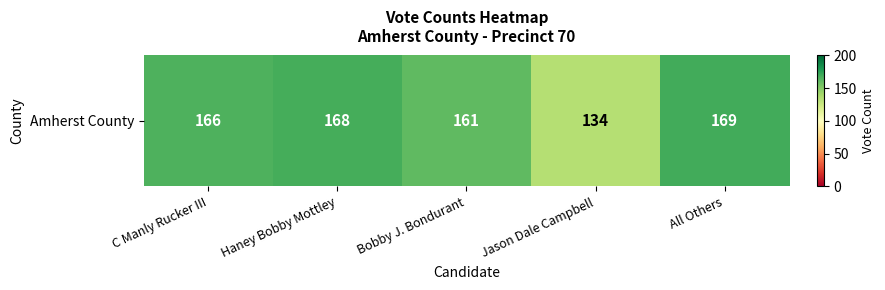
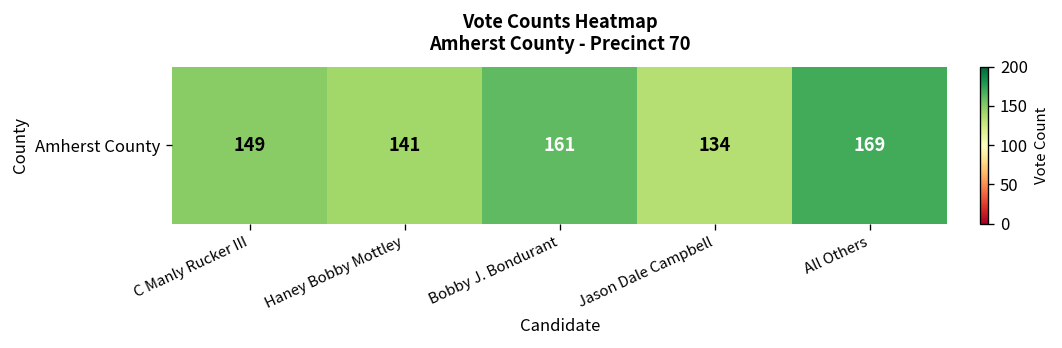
  {
    "Amherst County": {
-     "C Manly Rucker III": 166,
-     "Haney Bobby Mottley": 168,
+     "C Manly Rucker III": 149,
+     "Haney Bobby Mottley": 141,
      "Bobby J. Bondurant": 161,
      "Jason Dale Campbell": 134,
      "All Others": 169
    }
  }
